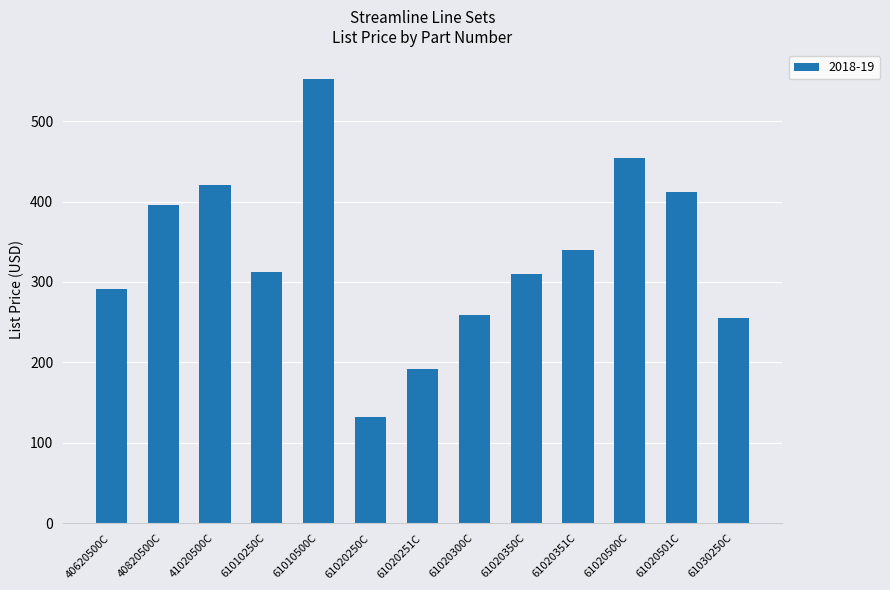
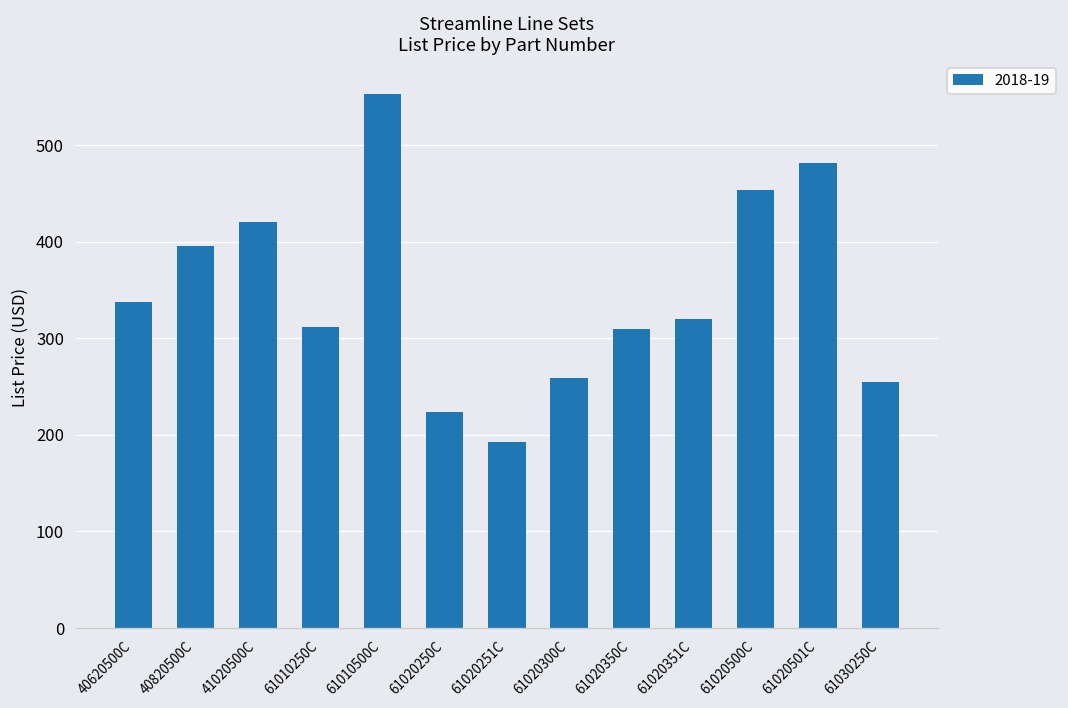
  {
-   "40620500C": 290,
+   "40620500C": 340,
    "40820500C": 400,
    "41020500C": 420,
    "61010250C": 310,
    "61010500C": 550,
-   "61020250C": 130,
+   "61020250C": 220,
    "61020251C": 190,
    "61020300C": 260,
    "61020350C": 310,
-   "61020351C": 340,
+   "61020351C": 320,
    "61020500C": 450,
-   "61020501C": 410,
+   "61020501C": 480,
    "61030250C": 250
  }
